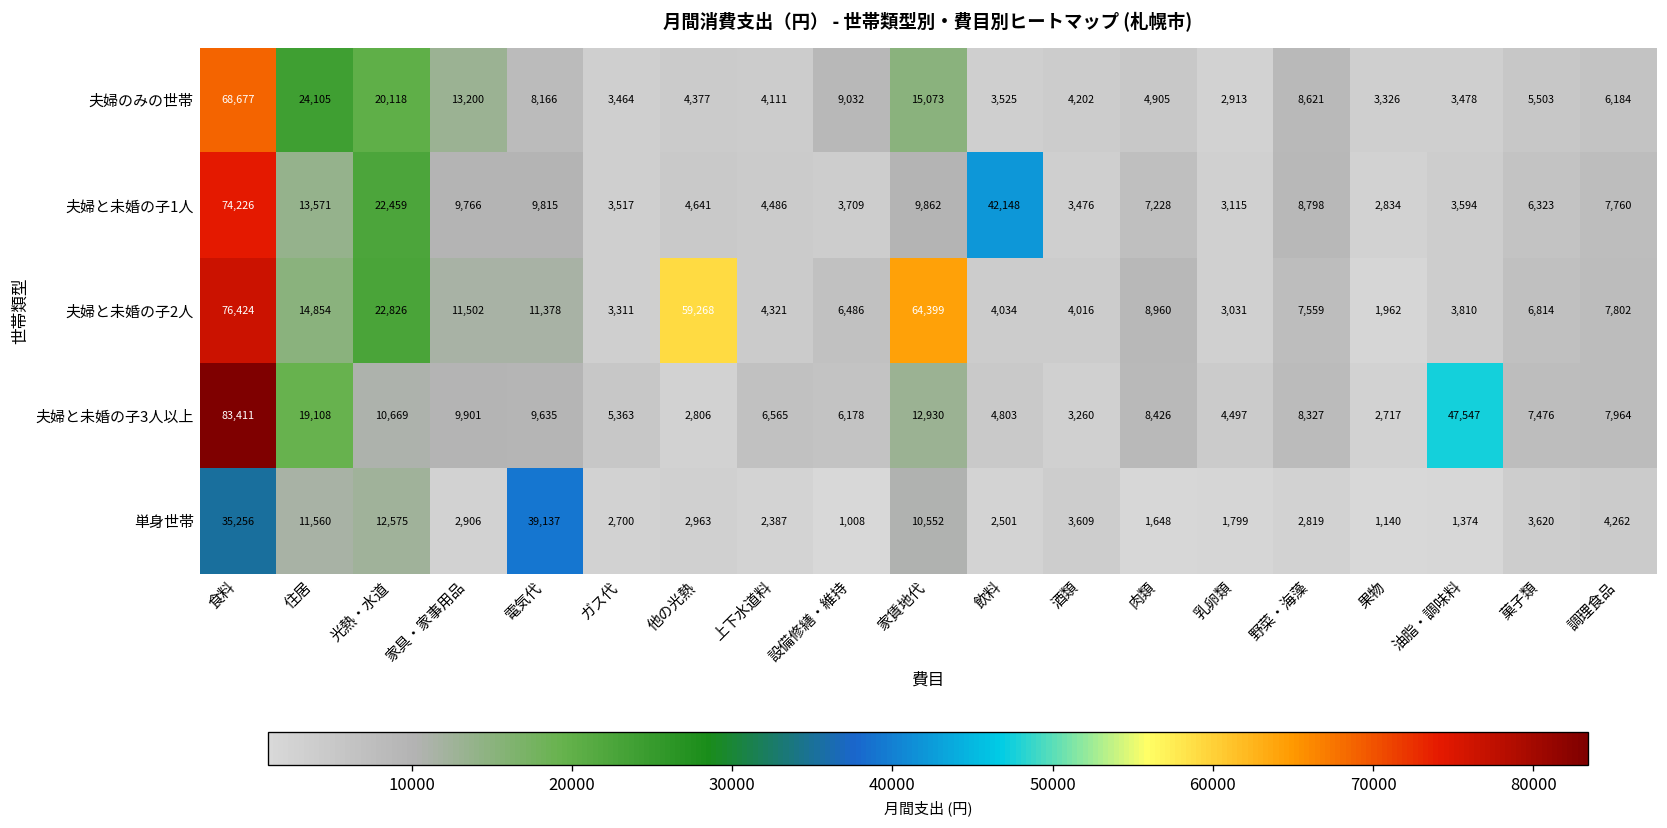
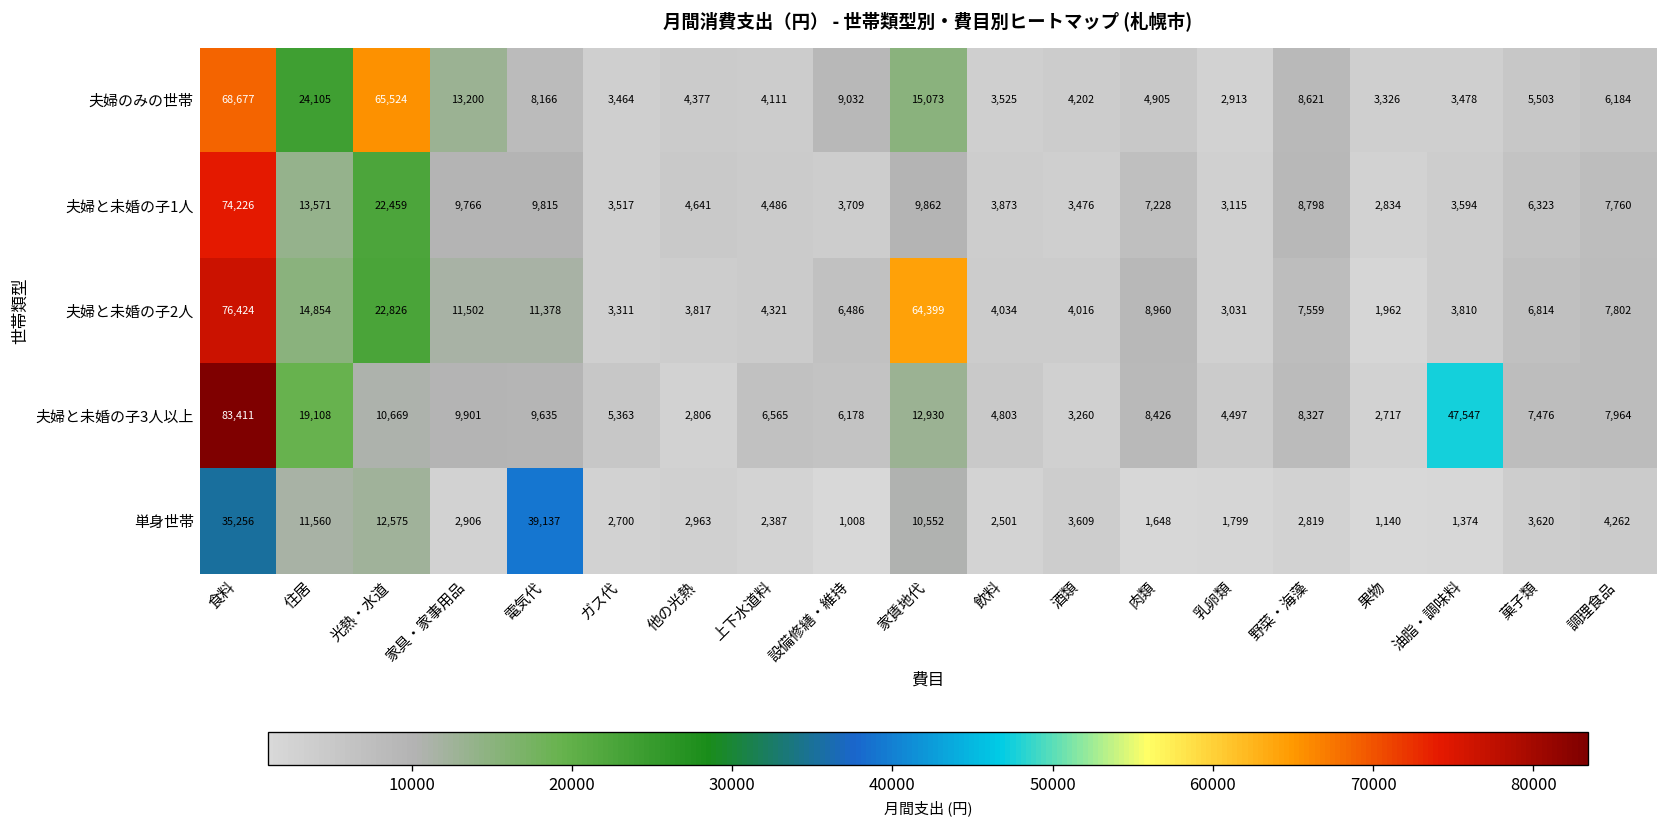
  {
    "夫婦のみの世帯": {
      "食料": "68,677",
      "住居": "24,105",
-     "光熱・水道": "20,118",
+     "光熱・水道": "65,524",
      "家具・家事用品": "13,200",
      "電気代": "8,166",
      "ガス代": "3,464",
      "他の光熱": "4,377",
      "上下水道料": "4,111",
      "設備修繕・維持": "9,032",
      "家賃地代": "15,073",
      "飲料": "3,525",
      "酒類": "4,202",
      "肉類": "4,905",
      "乳卵類": "2,913",
      "野菜・海藻": "8,621",
      "果物": "3,326",
      "油脂・調味料": "3,478",
      "菓子類": "5,503",
      "調理食品": "6,184"
    },
    "夫婦と未婚の子1人": {
      "食料": "74,226",
      "住居": "13,571",
      "光熱・水道": "22,459",
      "家具・家事用品": "9,766",
      "電気代": "9,815",
      "ガス代": "3,517",
      "他の光熱": "4,641",
      "上下水道料": "4,486",
      "設備修繕・維持": "3,709",
      "家賃地代": "9,862",
-     "飲料": "42,148",
+     "飲料": "3,873",
      "酒類": "3,476",
      "肉類": "7,228",
      "乳卵類": "3,115",
      "野菜・海藻": "8,798",
      "果物": "2,834",
      "油脂・調味料": "3,594",
      "菓子類": "6,323",
      "調理食品": "7,760"
    },
    "夫婦と未婚の子2人": {
      "食料": "76,424",
      "住居": "14,854",
      "光熱・水道": "22,826",
      "家具・家事用品": "11,502",
      "電気代": "11,378",
      "ガス代": "3,311",
-     "他の光熱": "59,268",
+     "他の光熱": "3,817",
      "上下水道料": "4,321",
      "設備修繕・維持": "6,486",
      "家賃地代": "64,399",
      "飲料": "4,034",
      "酒類": "4,016",
      "肉類": "8,960",
      "乳卵類": "3,031",
      "野菜・海藻": "7,559",
      "果物": "1,962",
      "油脂・調味料": "3,810",
      "菓子類": "6,814",
      "調理食品": "7,802"
    },
    "夫婦と未婚の子3人以上": {
      "食料": "83,411",
      "住居": "19,108",
      "光熱・水道": "10,669",
      "家具・家事用品": "9,901",
      "電気代": "9,635",
      "ガス代": "5,363",
      "他の光熱": "2,806",
      "上下水道料": "6,565",
      "設備修繕・維持": "6,178",
      "家賃地代": "12,930",
      "飲料": "4,803",
      "酒類": "3,260",
      "肉類": "8,426",
      "乳卵類": "4,497",
      "野菜・海藻": "8,327",
      "果物": "2,717",
      "油脂・調味料": "47,547",
      "菓子類": "7,476",
      "調理食品": "7,964"
    },
    "単身世帯": {
      "食料": "35,256",
      "住居": "11,560",
      "光熱・水道": "12,575",
      "家具・家事用品": "2,906",
      "電気代": "39,137",
      "ガス代": "2,700",
      "他の光熱": "2,963",
      "上下水道料": "2,387",
      "設備修繕・維持": "1,008",
      "家賃地代": "10,552",
      "飲料": "2,501",
      "酒類": "3,609",
      "肉類": "1,648",
      "乳卵類": "1,799",
      "野菜・海藻": "2,819",
      "果物": "1,140",
      "油脂・調味料": "1,374",
      "菓子類": "3,620",
      "調理食品": "4,262"
    }
  }
